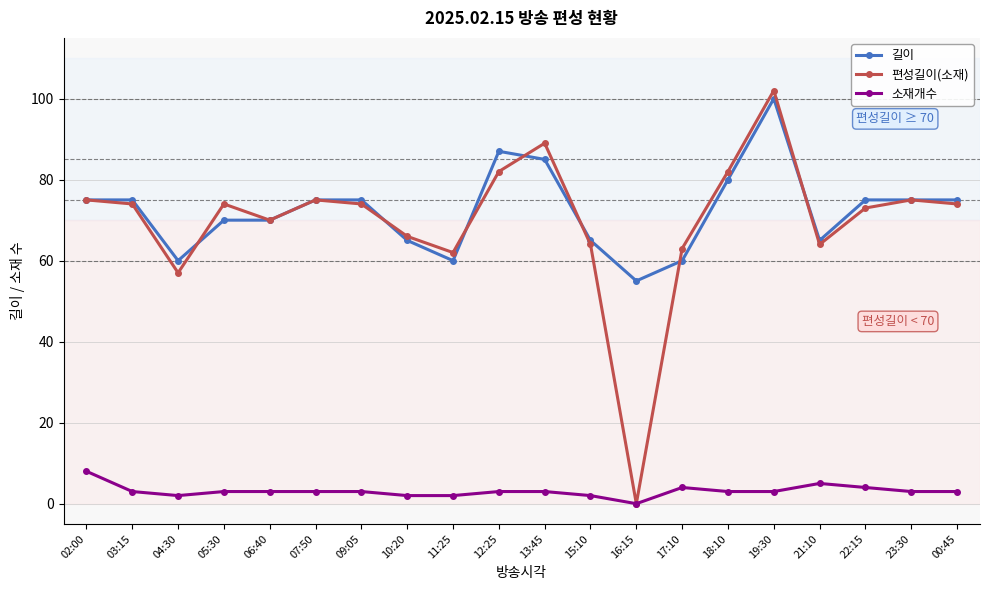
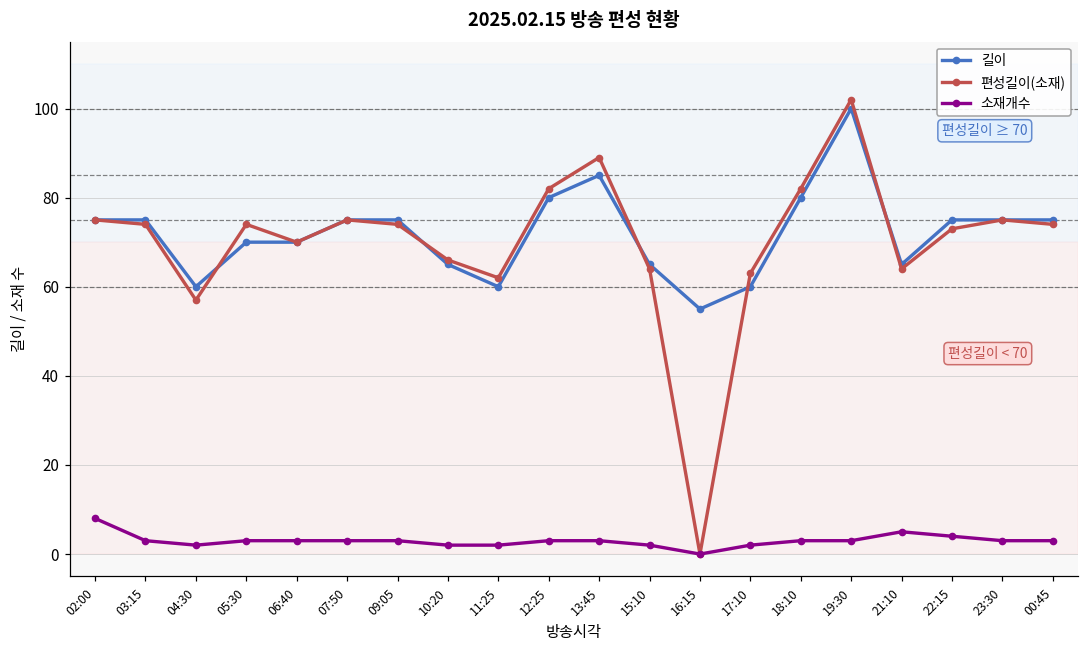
  {
    "길이": {
      "03:15": 75,
      "04:30": 60,
      "05:30": 70,
      "09:05": 75,
      "10:20": 65,
      "11:25": 60,
-     "12:25": 87,
+     "12:25": 80,
      "13:45": 85,
      "15:10": 65,
      "16:15": 55,
      "17:10": 60,
      "18:10": 80,
      "19:30": 100,
      "21:10": 65,
      "22:15": 75,
      "00:45": 75
    },
    "편성길이(소재)": {
      "03:15": 74,
      "04:30": 57,
      "05:30": 74,
      "09:05": 74,
      "10:20": 66,
      "11:25": 62,
      "12:25": 82,
      "13:45": 89,
      "15:10": 64,
      "17:10": 63,
      "18:10": 82,
      "19:30": 102,
      "21:10": 64,
      "22:15": 73,
      "00:45": 74
    },
    "소재개수": {
      "02:00": 8,
      "03:15": 3,
      "04:30": 2,
      "05:30": 3,
      "06:40": 3,
      "07:50": 3,
      "09:05": 3,
      "10:20": 2,
      "11:25": 2,
      "12:25": 3,
      "13:45": 3,
      "15:10": 2,
-     "17:10": 4,
+     "17:10": 2,
      "18:10": 3,
      "19:30": 3,
      "21:10": 5,
      "22:15": 4,
      "23:30": 3,
      "00:45": 3
    }
  }
